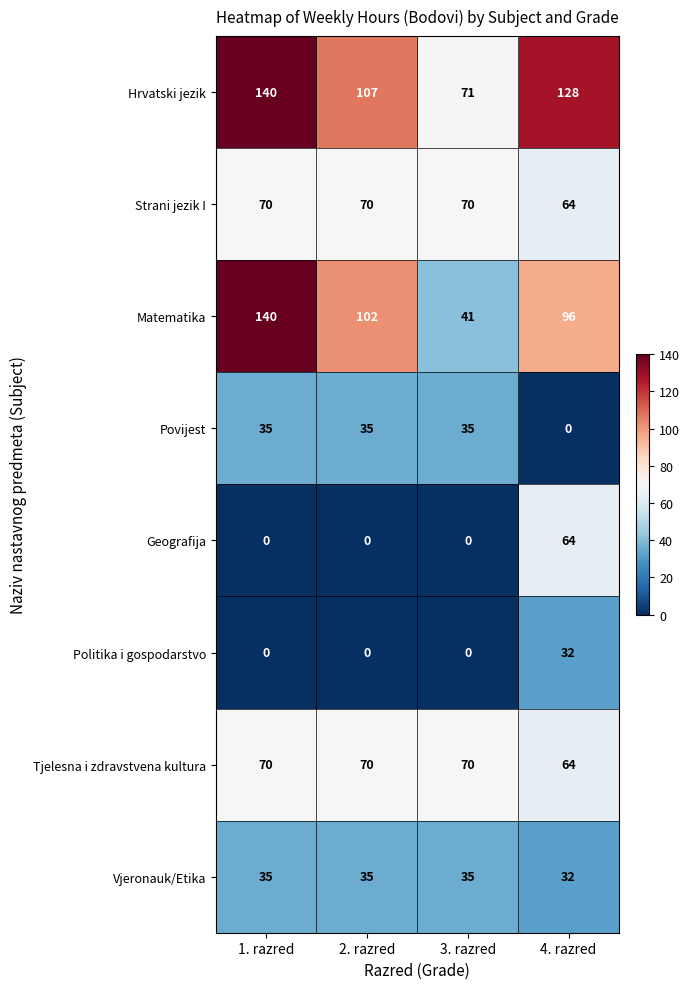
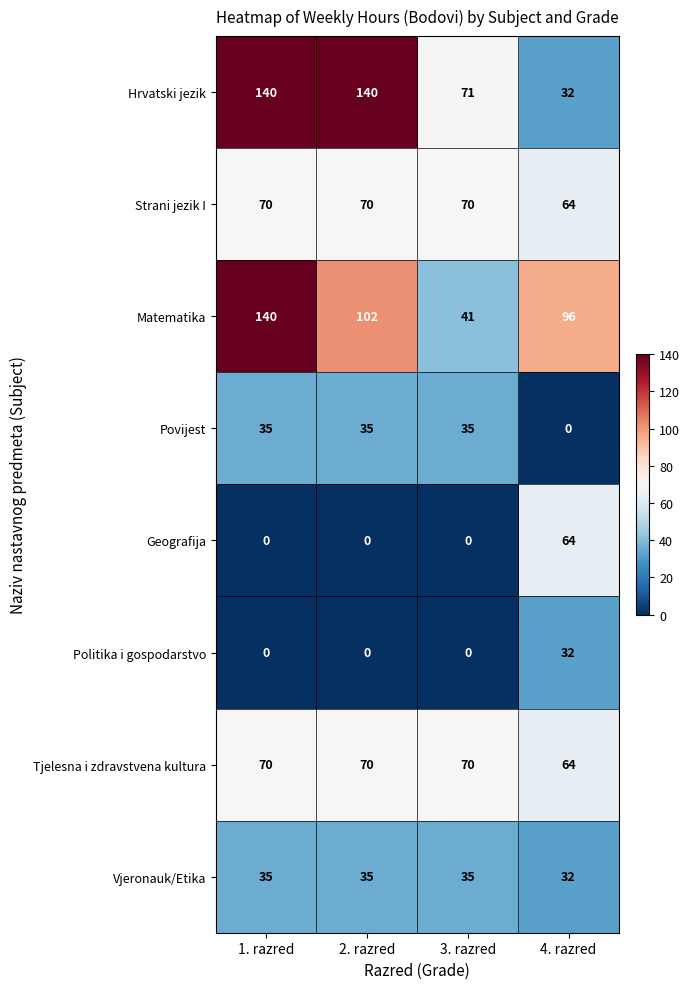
  {
    "Hrvatski jezik": {
      "1. razred": 140,
-     "2. razred": 107,
+     "2. razred": 140,
      "3. razred": 71,
-     "4. razred": 128
+     "4. razred": 32
    },
    "Strani jezik I": {
      "1. razred": 70,
      "2. razred": 70,
      "3. razred": 70,
      "4. razred": 64
    },
    "Matematika": {
      "1. razred": 140,
      "2. razred": 102,
      "3. razred": 41,
      "4. razred": 96
    },
    "Povijest": {
      "1. razred": 35,
      "2. razred": 35,
      "3. razred": 35,
      "4. razred": 0
    },
    "Geografija": {
      "1. razred": 0,
      "2. razred": 0,
      "3. razred": 0,
      "4. razred": 64
    },
    "Politika i gospodarstvo": {
      "1. razred": 0,
      "2. razred": 0,
      "3. razred": 0,
      "4. razred": 32
    },
    "Tjelesna i zdravstvena kultura": {
      "1. razred": 70,
      "2. razred": 70,
      "3. razred": 70,
      "4. razred": 64
    },
    "Vjeronauk/Etika": {
      "1. razred": 35,
      "2. razred": 35,
      "3. razred": 35,
      "4. razred": 32
    }
  }
